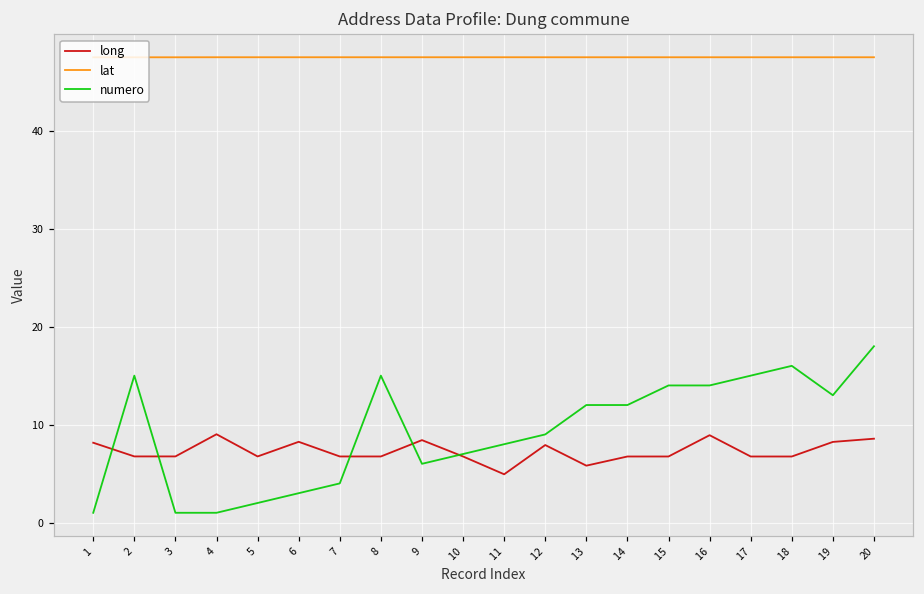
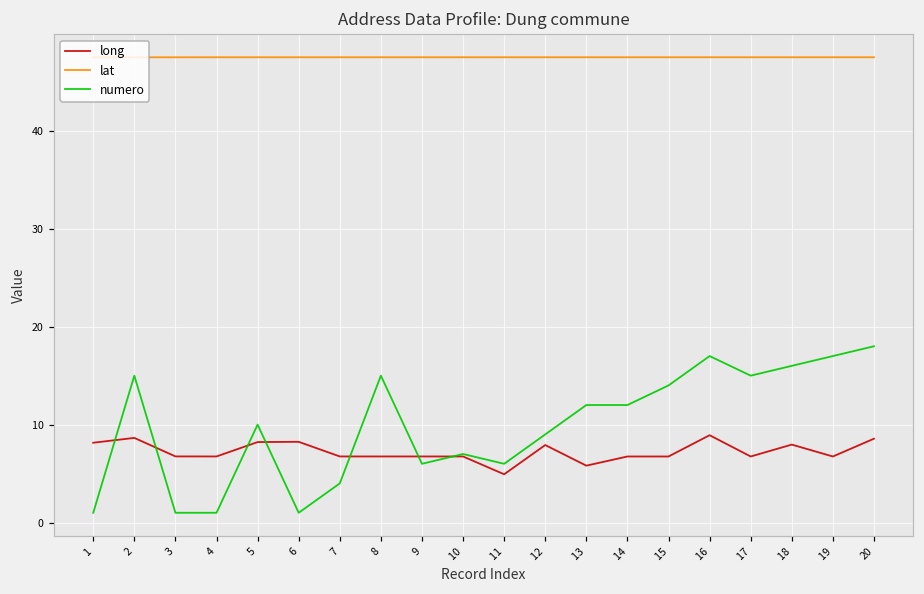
  {
    "long": {
      "1": 8,
-     "2": 7,
+     "2": 9,
      "3": 7,
-     "4": 9,
-     "5": 7,
+     "4": 7,
+     "5": 8,
      "6": 8,
      "7": 7,
      "8": 7,
-     "9": 8,
+     "9": 7,
      "11": 5,
      "12": 8,
      "13": 6,
      "14": 7,
      "15": 7,
      "16": 9,
      "17": 7,
-     "18": 7,
-     "19": 8,
+     "18": 8,
+     "19": 7,
      "20": 9
    },
    "lat": {
      "3": 48,
      "4": 48,
      "5": 48,
      "6": 48,
      "7": 48,
      "8": 48,
      "9": 48,
      "10": 48,
      "11": 48,
      "12": 48,
      "13": 48,
      "14": 48,
      "15": 48,
      "16": 48,
      "17": 48,
      "18": 48,
      "19": 48,
      "20": 48
    },
    "numero": {
      "1": 1,
      "2": 15,
      "3": 1,
      "4": 1,
-     "5": 2,
-     "6": 3,
+     "5": 10,
+     "6": 1,
      "7": 4,
      "8": 15,
      "9": 6,
-     "11": 8,
+     "11": 6,
      "12": 9,
      "13": 12,
      "14": 12,
      "15": 14,
-     "16": 14,
+     "16": 17,
      "17": 15,
      "18": 16,
-     "19": 13,
+     "19": 17,
      "20": 18
    }
  }
